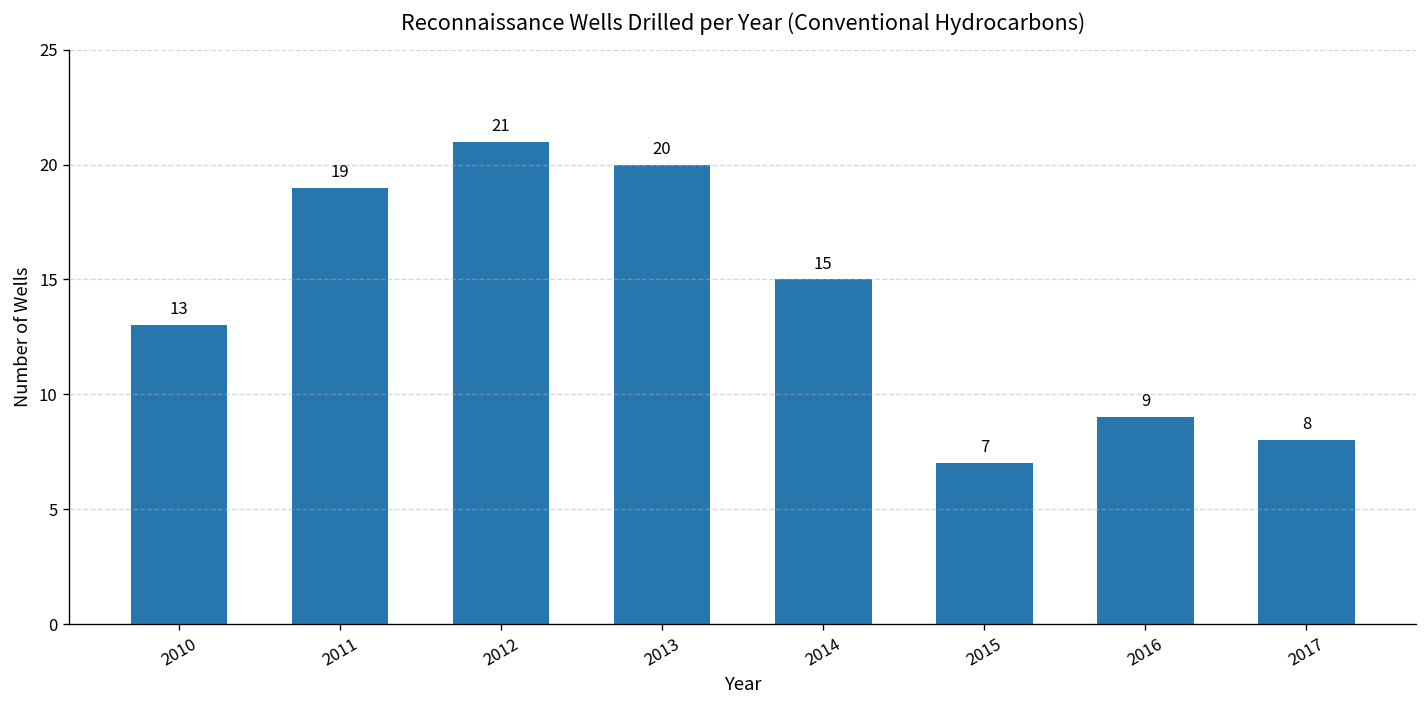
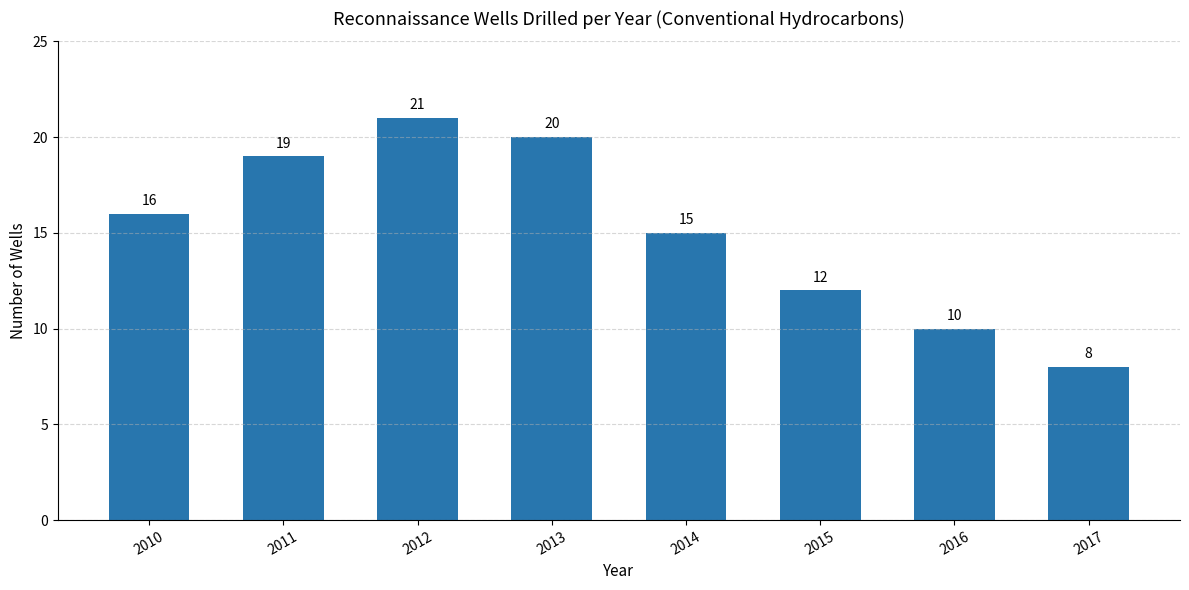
  {
-   "2010": 13,
+   "2010": 16,
    "2011": 19,
    "2012": 21,
    "2013": 20,
    "2014": 15,
-   "2015": 7,
-   "2016": 9,
+   "2015": 12,
+   "2016": 10,
    "2017": 8
  }
